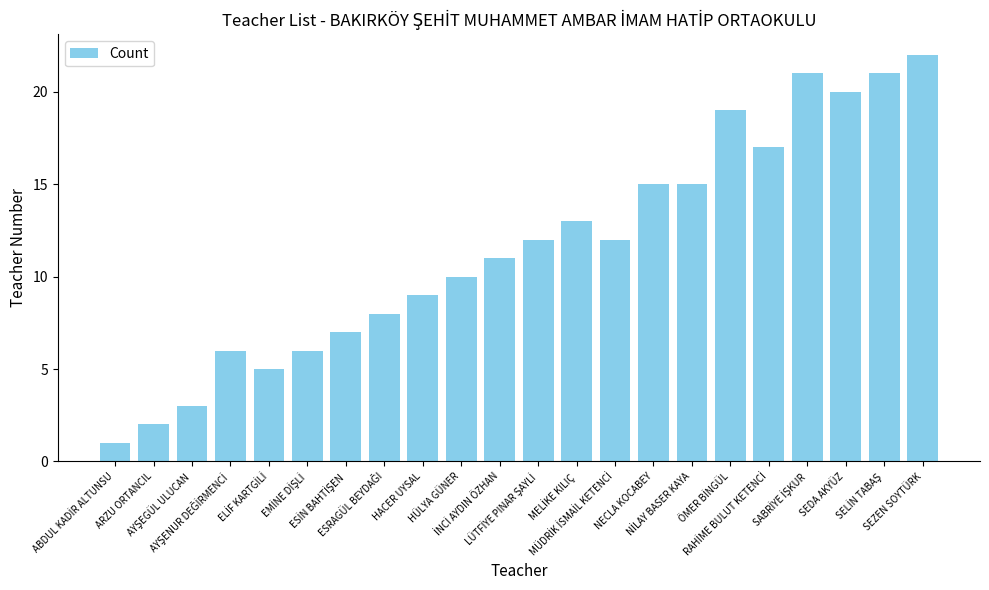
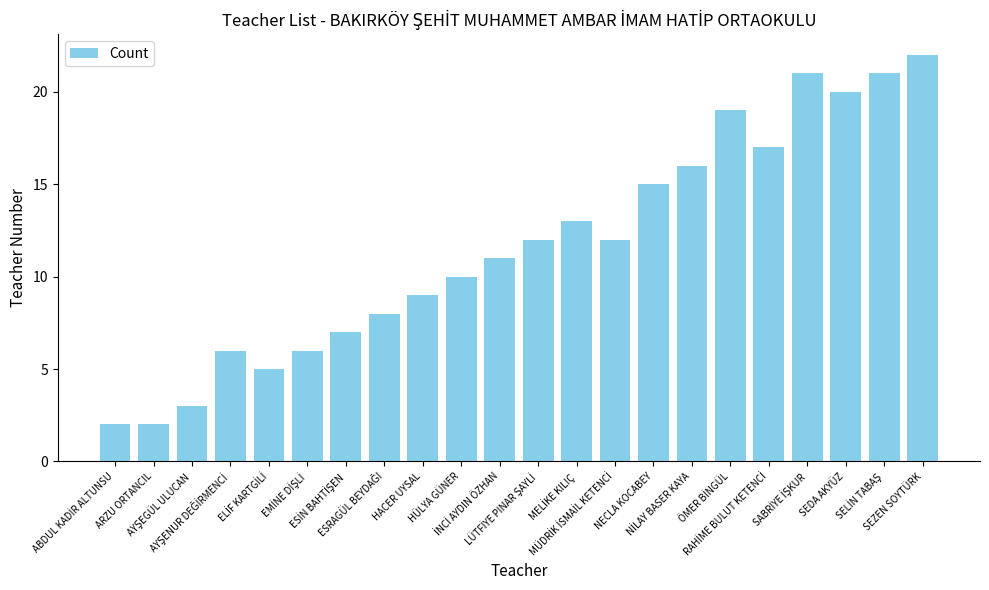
  {
-   "ABDUL KADİR ALTUNSU": 1,
+   "ABDUL KADİR ALTUNSU": 2,
    "ARZU ORTANCIL": 2,
    "AYŞEGÜL ULUCAN": 3,
    "AYŞENUR DEĞİRMENCİ": 6,
    "ELİF KARTGİLİ": 5,
    "EMİNE DİŞLİ": 6,
    "ESİN BAHTİŞEN": 7,
    "ESRAGÜL BEYDAĞI": 8,
    "HACER UYSAL": 9,
    "HÜLYA GÜNER": 10,
    "İNCİ AYDIN ÖZHAN": 11,
    "LÜTFİYE PINAR ŞAYLİ": 12,
    "MELİKE KILIÇ": 13,
    "MÜDRİK İSMAİL KETENCİ": 12,
    "NECLA KOCABEY": 15,
-   "NİLAY BASER KAYA": 15,
+   "NİLAY BASER KAYA": 16,
    "ÖMER BİNGÜL": 19,
    "RAHİME BULUT KETENCİ": 17,
    "SABRİYE İŞKUR": 21,
    "SEDA AKYÜZ": 20,
    "SELİN TABAŞ": 21,
    "SEZEN SOYTÜRK": 22
  }
